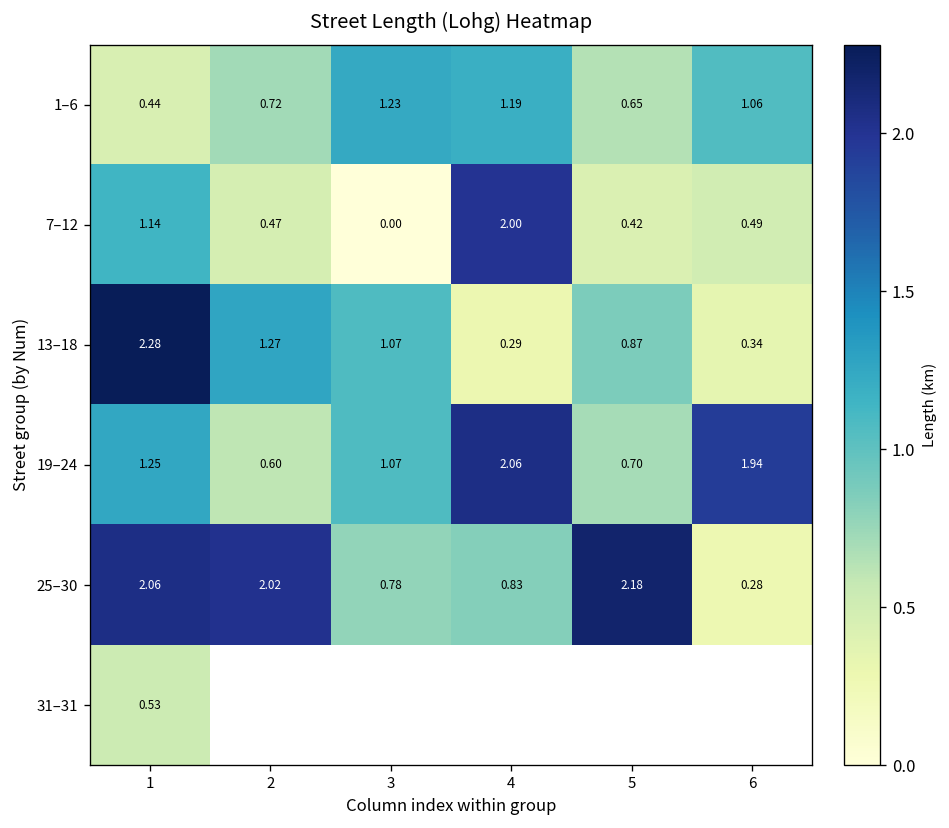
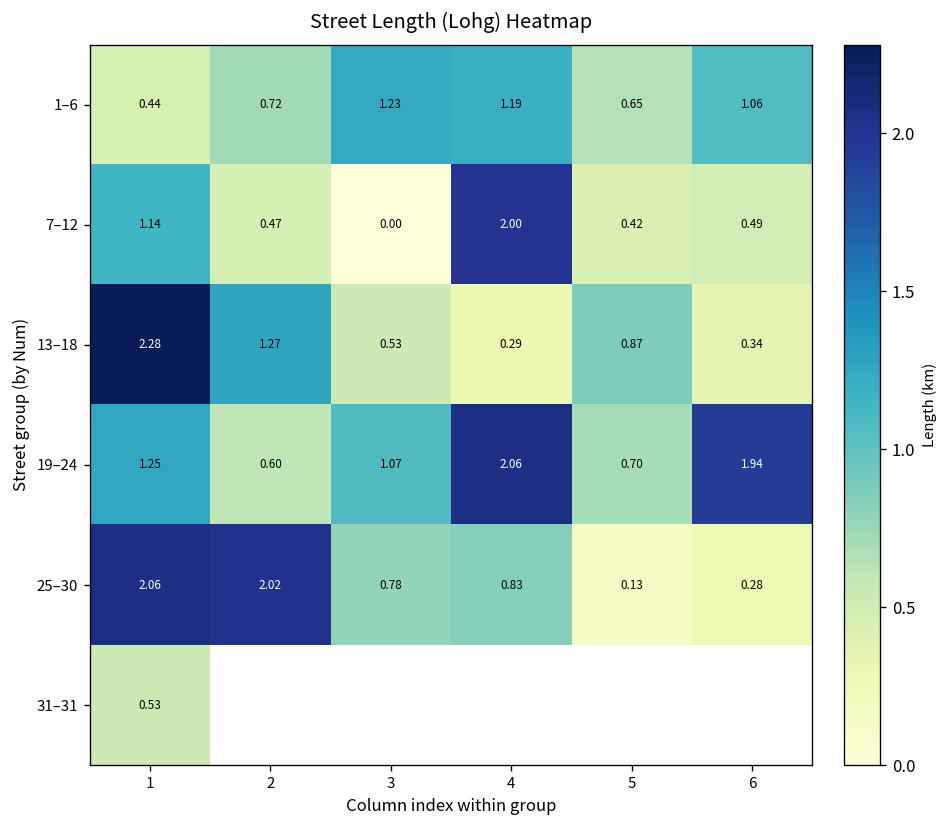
  {
    "1–6": {
      "1": 0.44,
      "2": 0.72,
      "3": 1.23,
      "4": 1.19,
      "5": 0.65,
      "6": 1.06
    },
    "7–12": {
      "1": 1.14,
      "2": 0.47,
      "3": 0.00,
      "4": 2.00,
      "5": 0.42,
      "6": 0.49
    },
    "13–18": {
      "1": 2.28,
      "2": 1.27,
-     "3": 1.07,
+     "3": 0.53,
      "4": 0.29,
      "5": 0.87,
      "6": 0.34
    },
    "19–24": {
      "1": 1.25,
      "2": 0.60,
      "3": 1.07,
      "4": 2.06,
      "5": 0.70,
      "6": 1.94
    },
    "25–30": {
      "1": 2.06,
      "2": 2.02,
      "3": 0.78,
      "4": 0.83,
-     "5": 2.18,
+     "5": 0.13,
      "6": 0.28
    },
    "31–31": {
      "1": 0.53
    }
  }
